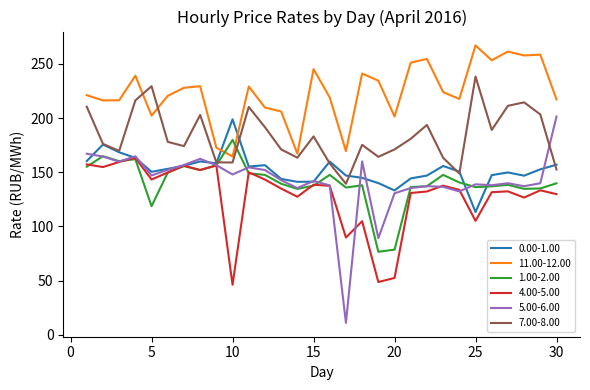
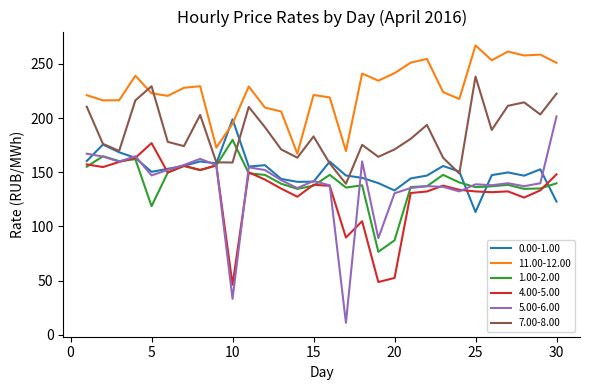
  {
    "0.00-1.00": {
      "5": 150,
      "10": 199,
      "20": 133,
      "25": 113,
-     "30": 157
+     "30": 123
    },
    "11.00-12.00": {
-     "5": 202,
-     "10": 165,
-     "15": 245,
-     "20": 201,
+     "5": 223,
+     "10": 195,
+     "15": 221,
+     "20": 242,
      "25": 267,
-     "30": 217
+     "30": 251
    },
    "1.00-2.00": {
      "5": 119,
      "10": 180,
-     "20": 79,
+     "20": 87,
      "25": 136,
      "30": 140
    },
    "4.00-5.00": {
-     "5": 143,
+     "5": 177,
      "10": 46,
      "20": 53,
-     "25": 105,
-     "30": 130
+     "25": 132,
+     "30": 148
    },
    "5.00-6.00": {
      "5": 147,
-     "10": 148,
+     "10": 33,
      "20": 131,
      "25": 139,
      "30": 202
    },
    "7.00-8.00": {
      "5": 229,
      "10": 159,
      "15": 183,
      "20": 171,
      "25": 238,
-     "30": 153
+     "30": 223
    }
  }
